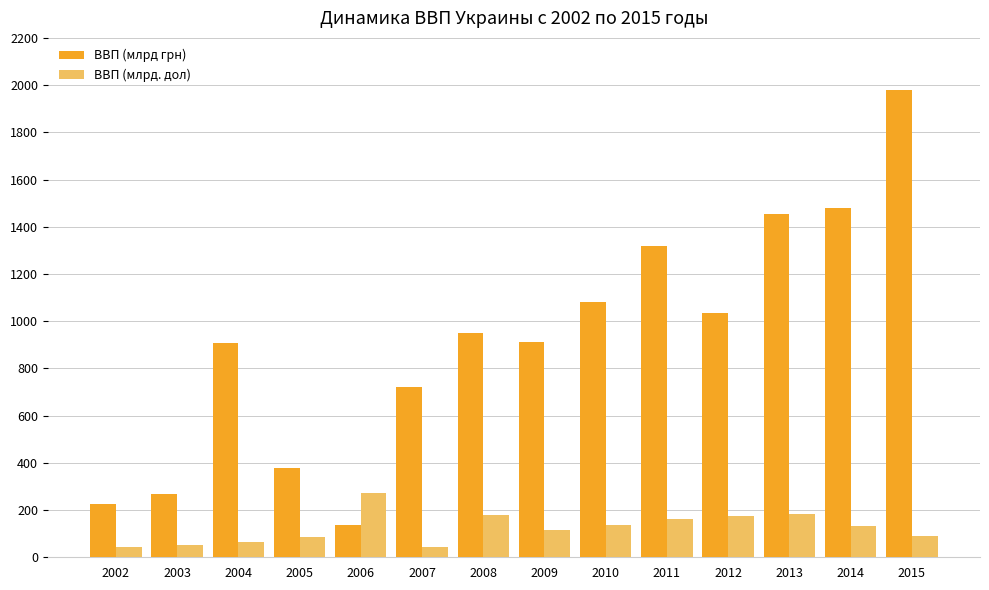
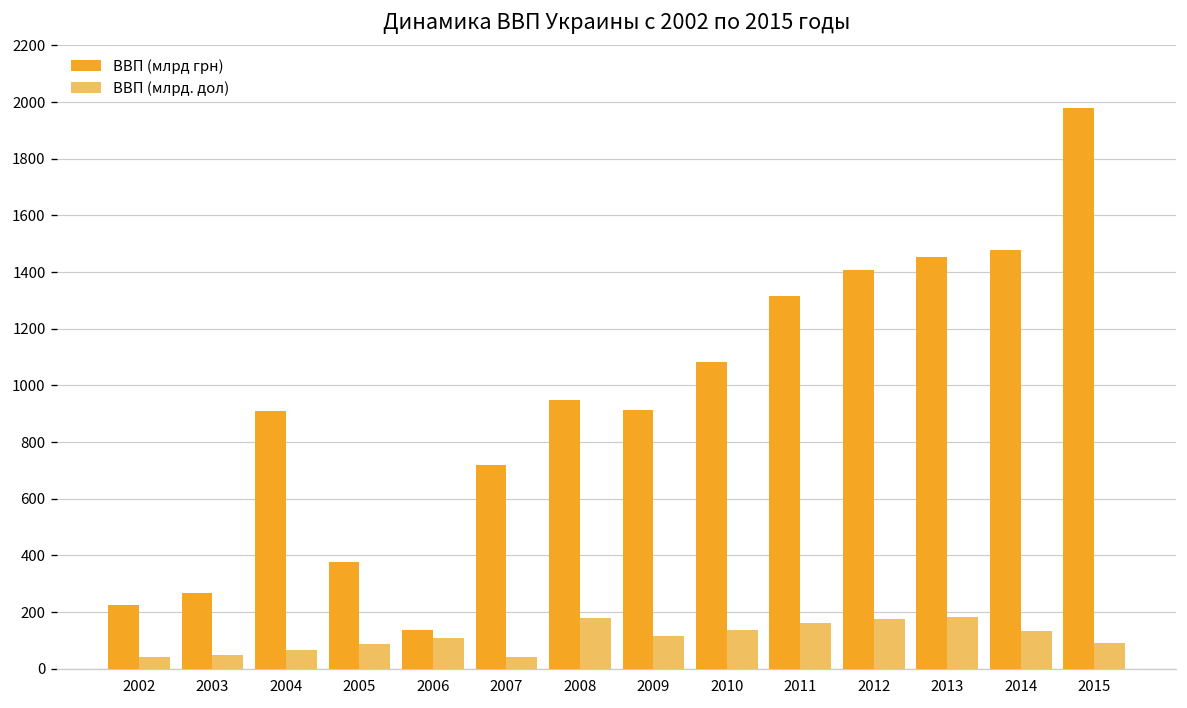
  {
    "ВВП (млрд грн)": {
      "2002": 230,
      "2003": 270,
      "2004": 910,
      "2005": 380,
      "2006": 140,
      "2007": 720,
      "2008": 950,
      "2009": 910,
      "2010": 1080,
      "2011": 1320,
-     "2012": 1040,
+     "2012": 1410,
      "2013": 1450,
      "2014": 1480,
      "2015": 1980
    },
    "ВВП (млрд. дол)": {
      "2002": 40,
      "2003": 50,
      "2004": 60,
      "2005": 90,
-     "2006": 270,
+     "2006": 110,
      "2007": 40,
      "2008": 180,
      "2009": 120,
      "2010": 140,
      "2011": 160,
      "2012": 180,
      "2013": 180,
      "2014": 130,
      "2015": 90
    }
  }
